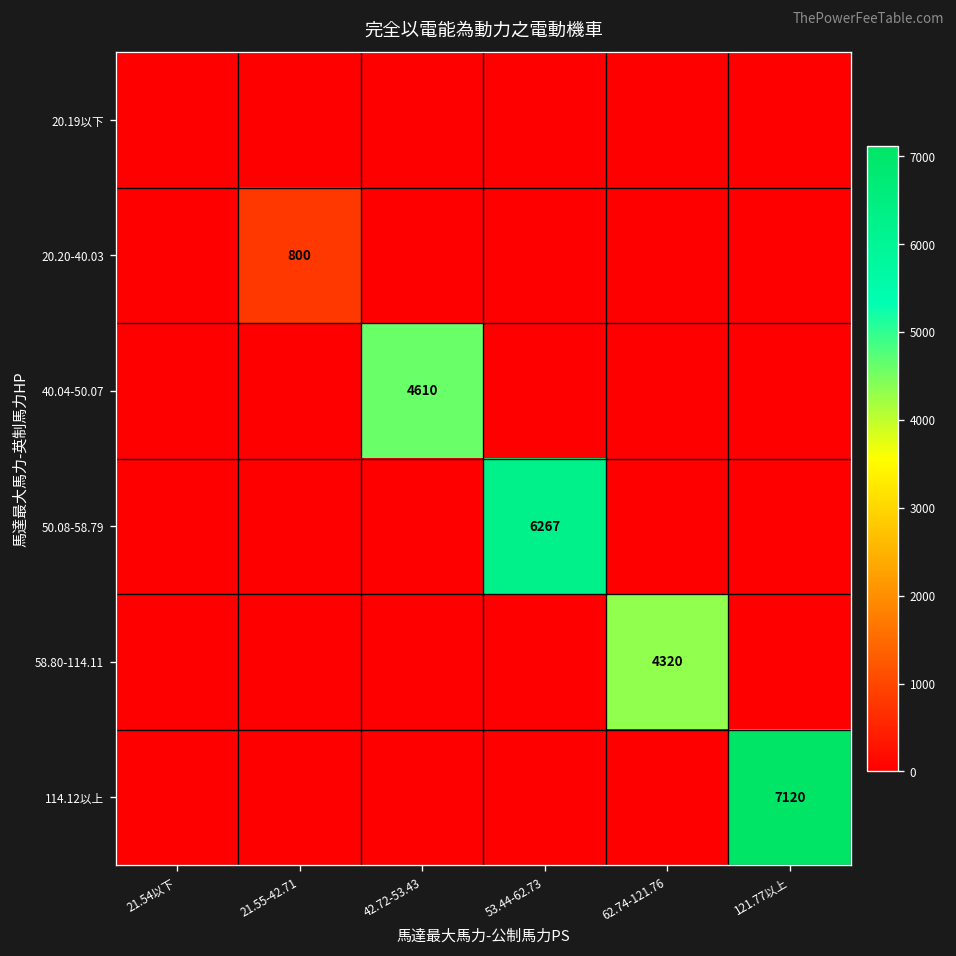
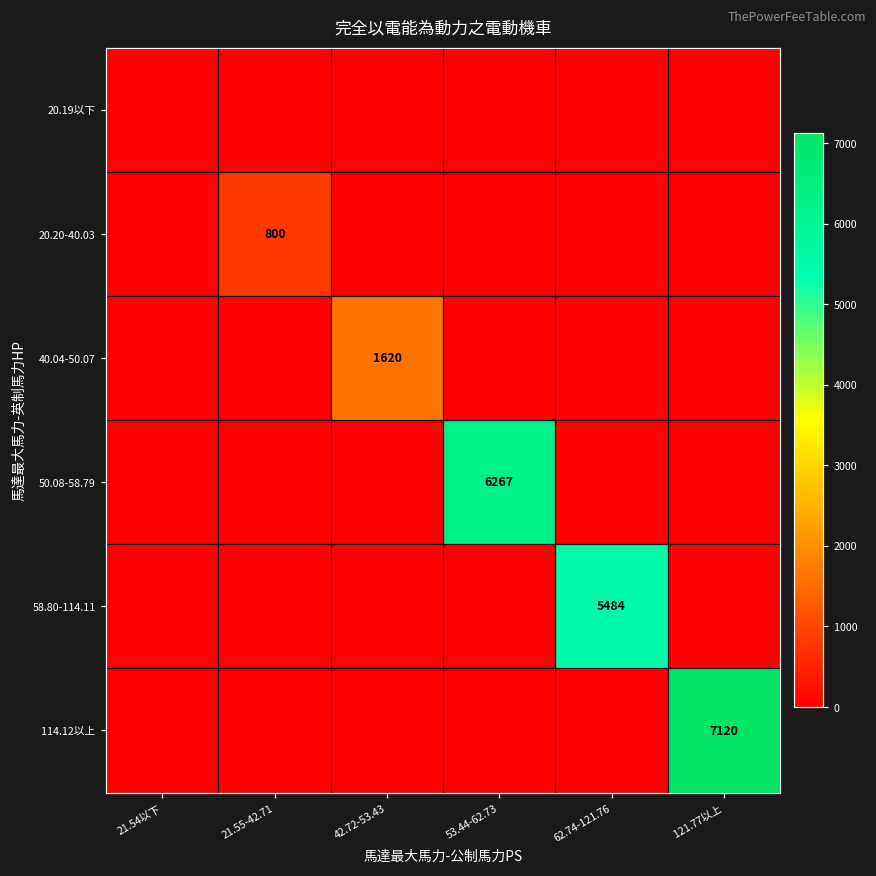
  {
    "20.20-40.03": {
      "21.55-42.71": 800
    },
    "40.04-50.07": {
-     "42.72-53.43": 4610
+     "42.72-53.43": 1620
    },
    "50.08-58.79": {
      "53.44-62.73": 6267
    },
    "58.80-114.11": {
-     "62.74-121.76": 4320
+     "62.74-121.76": 5484
    },
    "114.12以上": {
      "121.77以上": 7120
    }
  }
